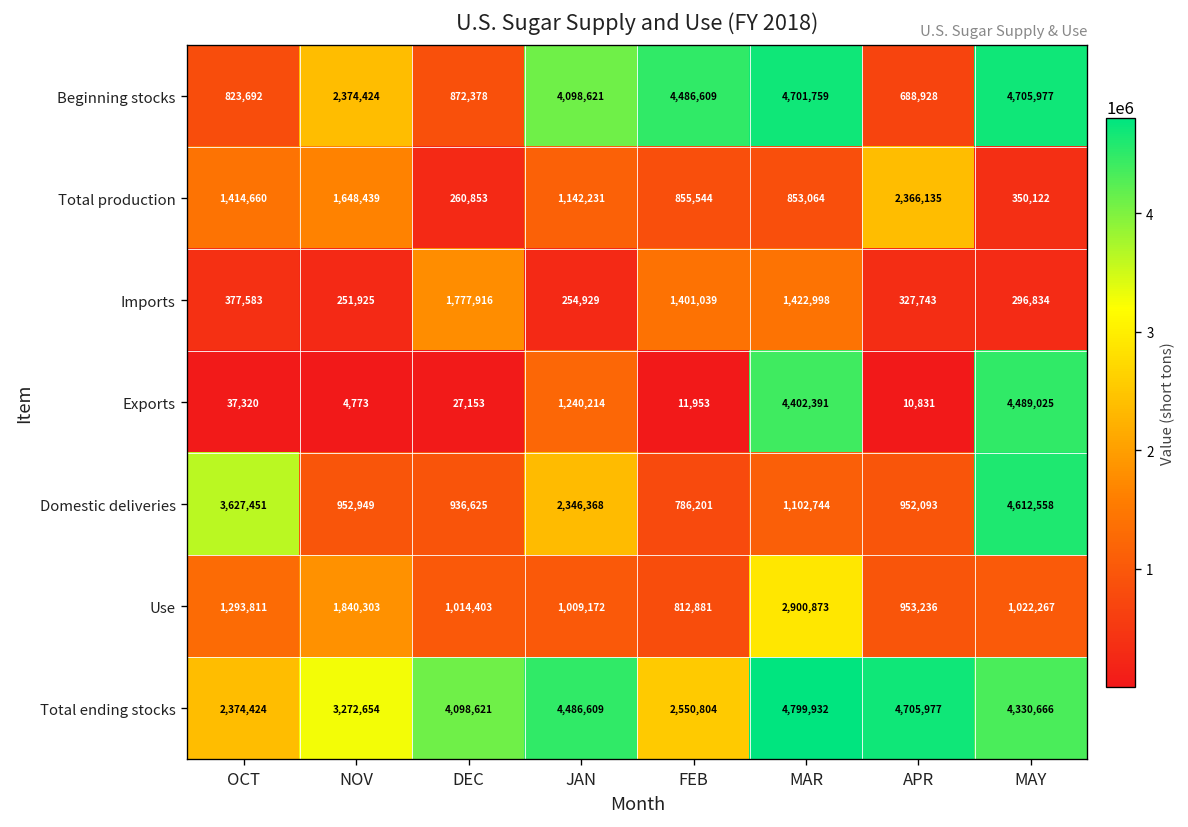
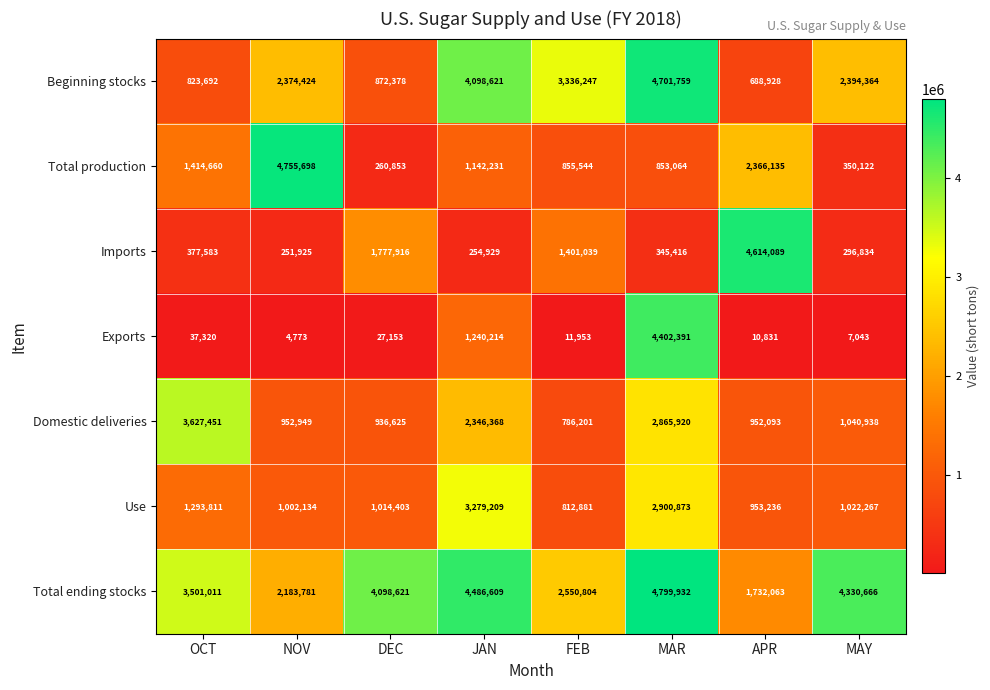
  {
    "Beginning stocks": {
      "OCT": "823,692",
      "NOV": "2,374,424",
      "DEC": "872,378",
      "JAN": "4,098,621",
-     "FEB": "4,486,609",
+     "FEB": "3,336,247",
      "MAR": "4,701,759",
      "APR": "688,928",
-     "MAY": "4,705,977"
+     "MAY": "2,394,364"
    },
    "Total production": {
      "OCT": "1,414,660",
-     "NOV": "1,648,439",
+     "NOV": "4,755,698",
      "DEC": "260,853",
      "JAN": "1,142,231",
      "FEB": "855,544",
      "MAR": "853,064",
      "APR": "2,366,135",
      "MAY": "350,122"
    },
    "Imports": {
      "OCT": "377,583",
      "NOV": "251,925",
      "DEC": "1,777,916",
      "JAN": "254,929",
      "FEB": "1,401,039",
-     "MAR": "1,422,998",
-     "APR": "327,743",
+     "MAR": "345,416",
+     "APR": "4,614,089",
      "MAY": "296,834"
    },
    "Exports": {
      "OCT": "37,320",
      "NOV": "4,773",
      "DEC": "27,153",
      "JAN": "1,240,214",
      "FEB": "11,953",
      "MAR": "4,402,391",
      "APR": "10,831",
-     "MAY": "4,489,025"
+     "MAY": "7,043"
    },
    "Domestic deliveries": {
      "OCT": "3,627,451",
      "NOV": "952,949",
      "DEC": "936,625",
      "JAN": "2,346,368",
      "FEB": "786,201",
-     "MAR": "1,102,744",
+     "MAR": "2,865,920",
      "APR": "952,093",
-     "MAY": "4,612,558"
+     "MAY": "1,040,938"
    },
    "Use": {
      "OCT": "1,293,811",
-     "NOV": "1,840,303",
+     "NOV": "1,002,134",
      "DEC": "1,014,403",
-     "JAN": "1,009,172",
+     "JAN": "3,279,209",
      "FEB": "812,881",
      "MAR": "2,900,873",
      "APR": "953,236",
      "MAY": "1,022,267"
    },
    "Total ending stocks": {
-     "OCT": "2,374,424",
-     "NOV": "3,272,654",
+     "OCT": "3,501,011",
+     "NOV": "2,183,781",
      "DEC": "4,098,621",
      "JAN": "4,486,609",
      "FEB": "2,550,804",
      "MAR": "4,799,932",
-     "APR": "4,705,977",
+     "APR": "1,732,063",
      "MAY": "4,330,666"
    }
  }
